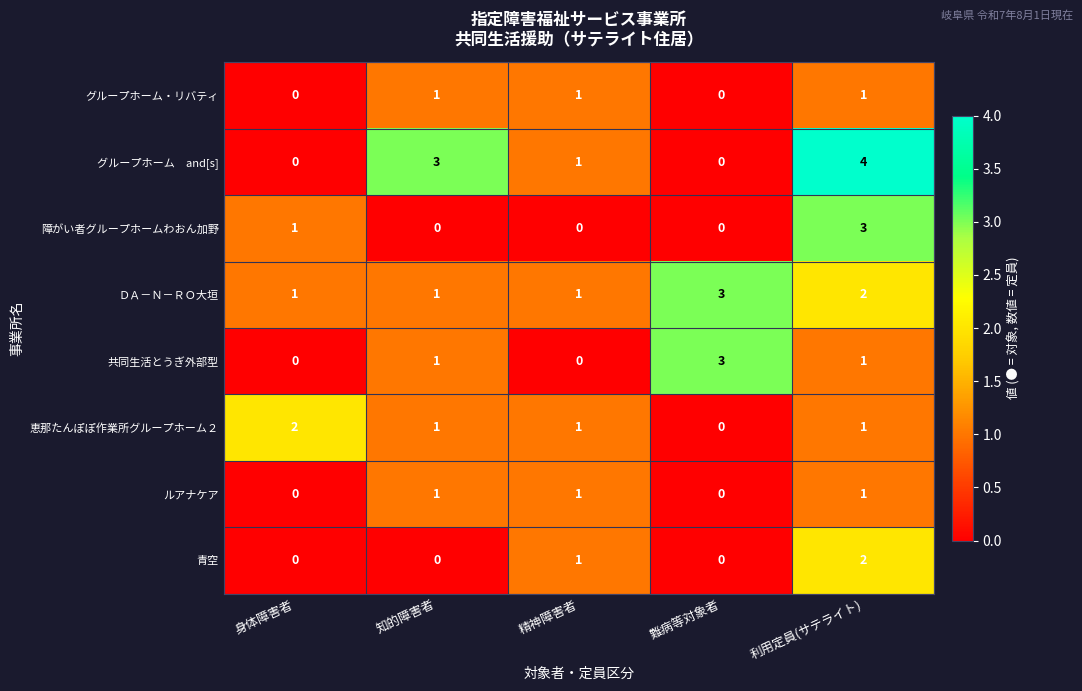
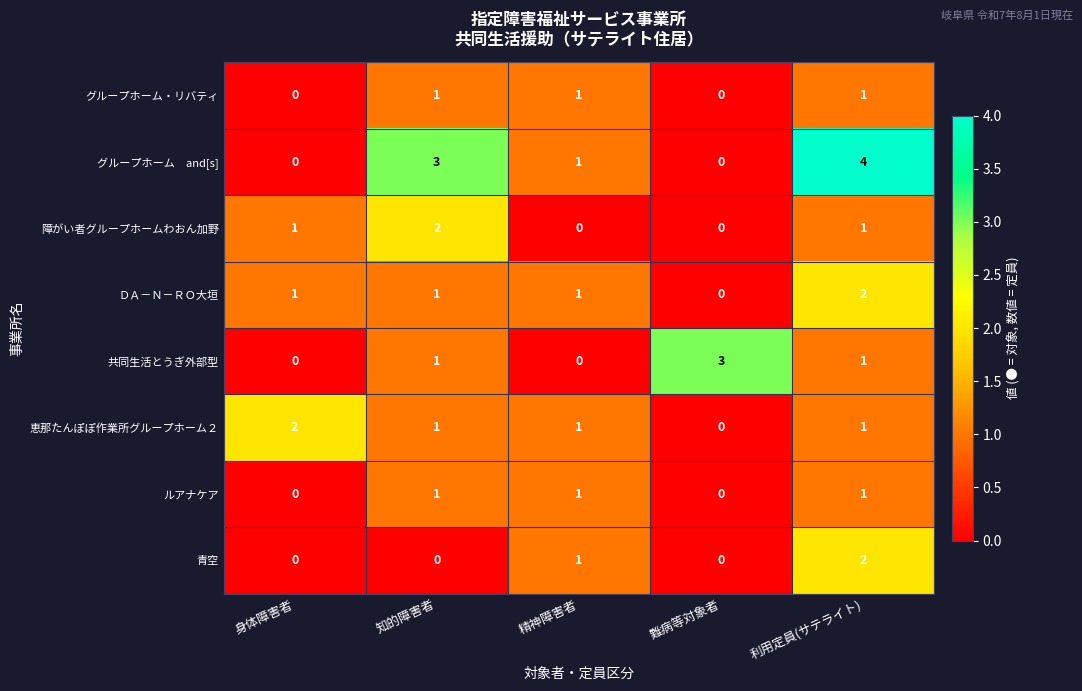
  {
    "グループホーム・リバティ": {
      "身体障害者": 0,
      "知的障害者": 1,
      "精神障害者": 1,
      "難病等対象者": 0,
      "利用定員(サテライト)": 1
    },
    "グループホーム and[s]": {
      "身体障害者": 0,
      "知的障害者": 3,
      "精神障害者": 1,
      "難病等対象者": 0,
      "利用定員(サテライト)": 4
    },
    "障がい者グループホームわおん加野": {
      "身体障害者": 1,
-     "知的障害者": 0,
+     "知的障害者": 2,
      "精神障害者": 0,
      "難病等対象者": 0,
-     "利用定員(サテライト)": 3
+     "利用定員(サテライト)": 1
    },
    "ＤＡ－Ｎ－ＲＯ大垣": {
      "身体障害者": 1,
      "知的障害者": 1,
      "精神障害者": 1,
-     "難病等対象者": 3,
+     "難病等対象者": 0,
      "利用定員(サテライト)": 2
    },
    "共同生活とうぎ外部型": {
      "身体障害者": 0,
      "知的障害者": 1,
      "精神障害者": 0,
      "難病等対象者": 3,
      "利用定員(サテライト)": 1
    },
    "恵那たんぽぽ作業所グループホーム２": {
      "身体障害者": 2,
      "知的障害者": 1,
      "精神障害者": 1,
      "難病等対象者": 0,
      "利用定員(サテライト)": 1
    },
    "ルアナケア": {
      "身体障害者": 0,
      "知的障害者": 1,
      "精神障害者": 1,
      "難病等対象者": 0,
      "利用定員(サテライト)": 1
    },
    "青空": {
      "身体障害者": 0,
      "知的障害者": 0,
      "精神障害者": 1,
      "難病等対象者": 0,
      "利用定員(サテライト)": 2
    }
  }
